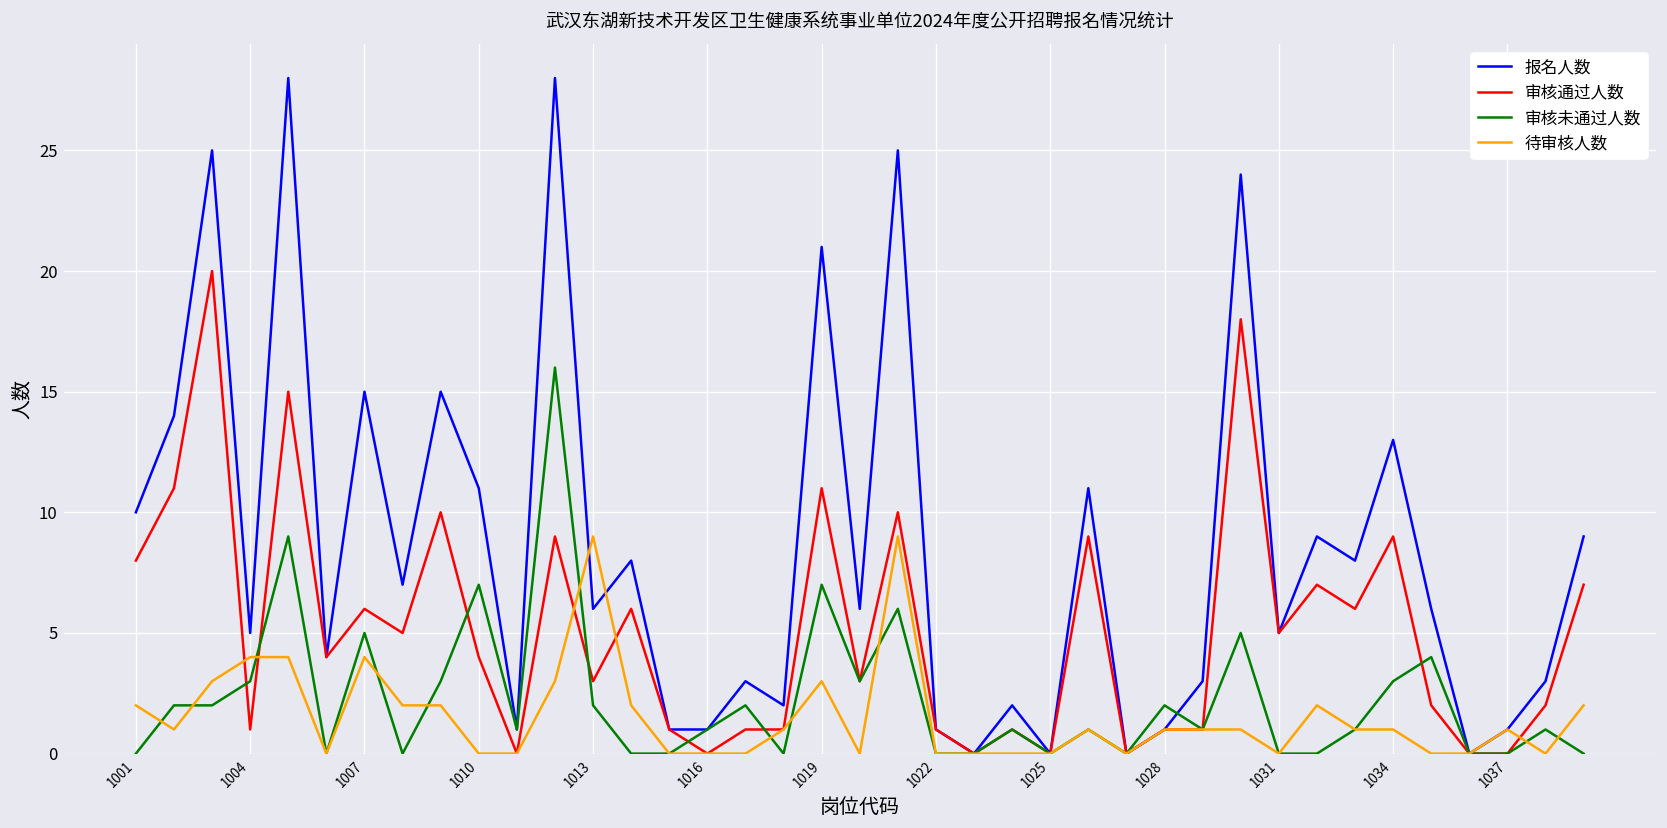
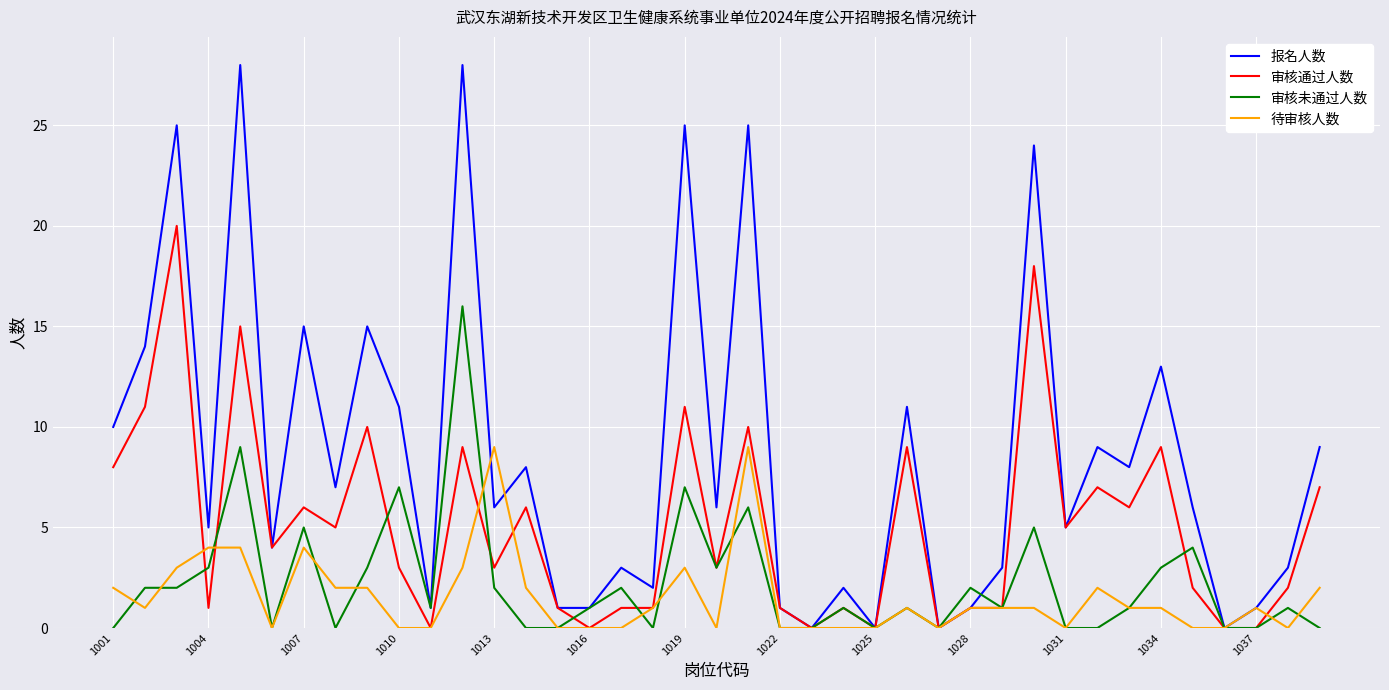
  {
    "报名人数": {
      "1001": 10,
      "1004": 5,
      "1007": 15,
      "1010": 11,
      "1013": 6,
-     "1019": 21,
+     "1019": 25,
      "1034": 13
    },
    "审核通过人数": {
      "1001": 8,
      "1004": 1,
      "1007": 6,
-     "1010": 4,
+     "1010": 3,
      "1013": 3,
      "1019": 11,
      "1034": 9
    },
    "审核未通过人数": {
      "1001": 0,
      "1004": 3,
      "1007": 5,
      "1010": 7,
      "1013": 2,
      "1019": 7,
      "1028": 2,
      "1034": 3
    },
    "待审核人数": {
      "1001": 2,
      "1004": 4,
      "1007": 4,
      "1010": 0,
      "1013": 9,
      "1019": 3,
      "1034": 1
    }
  }
